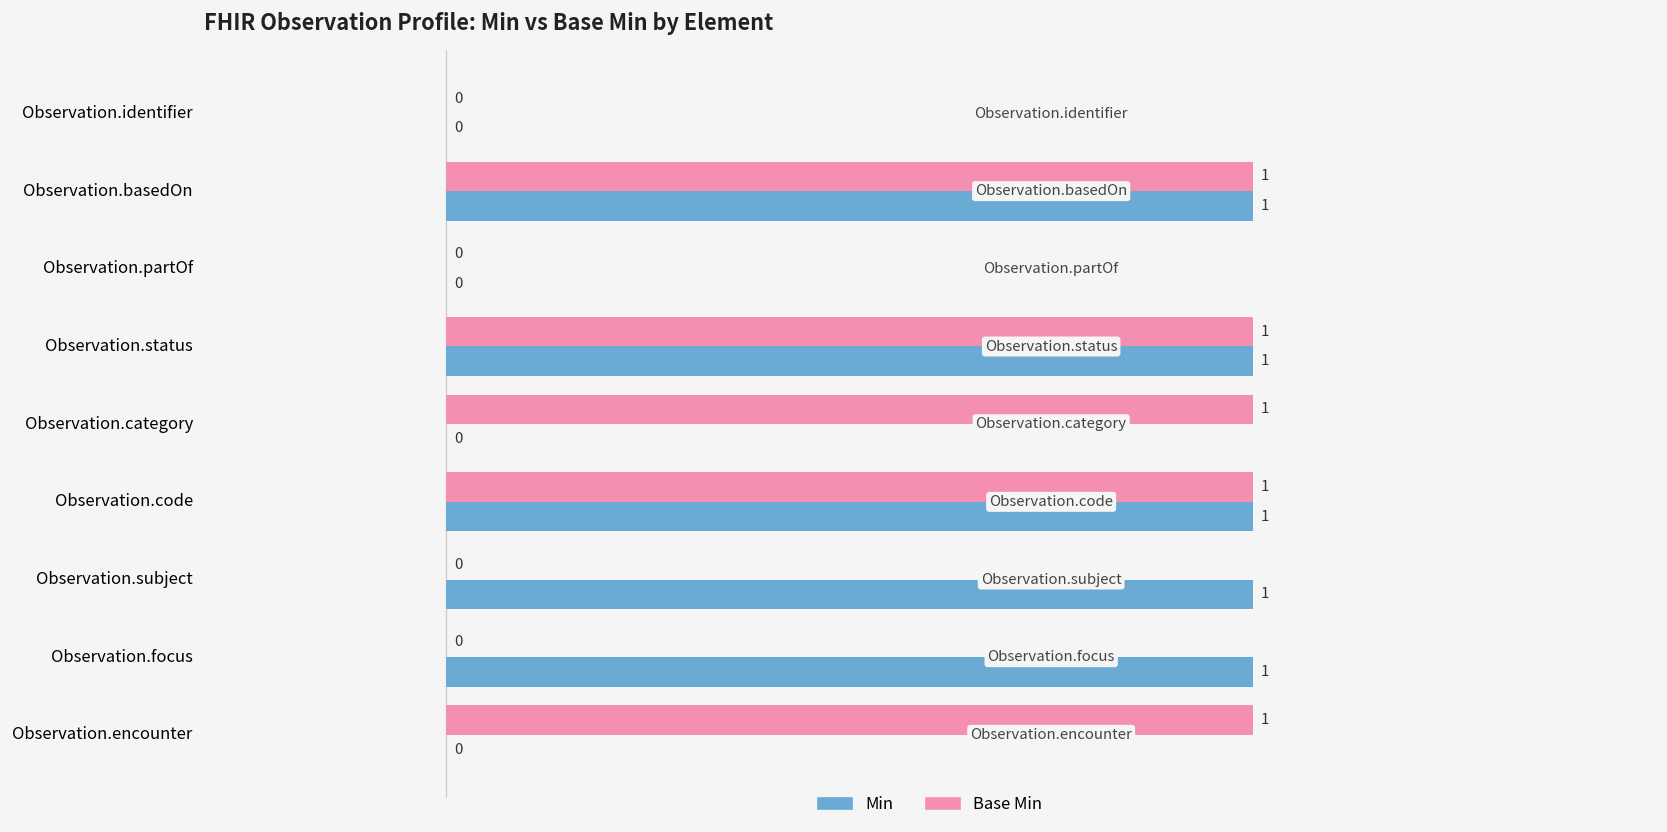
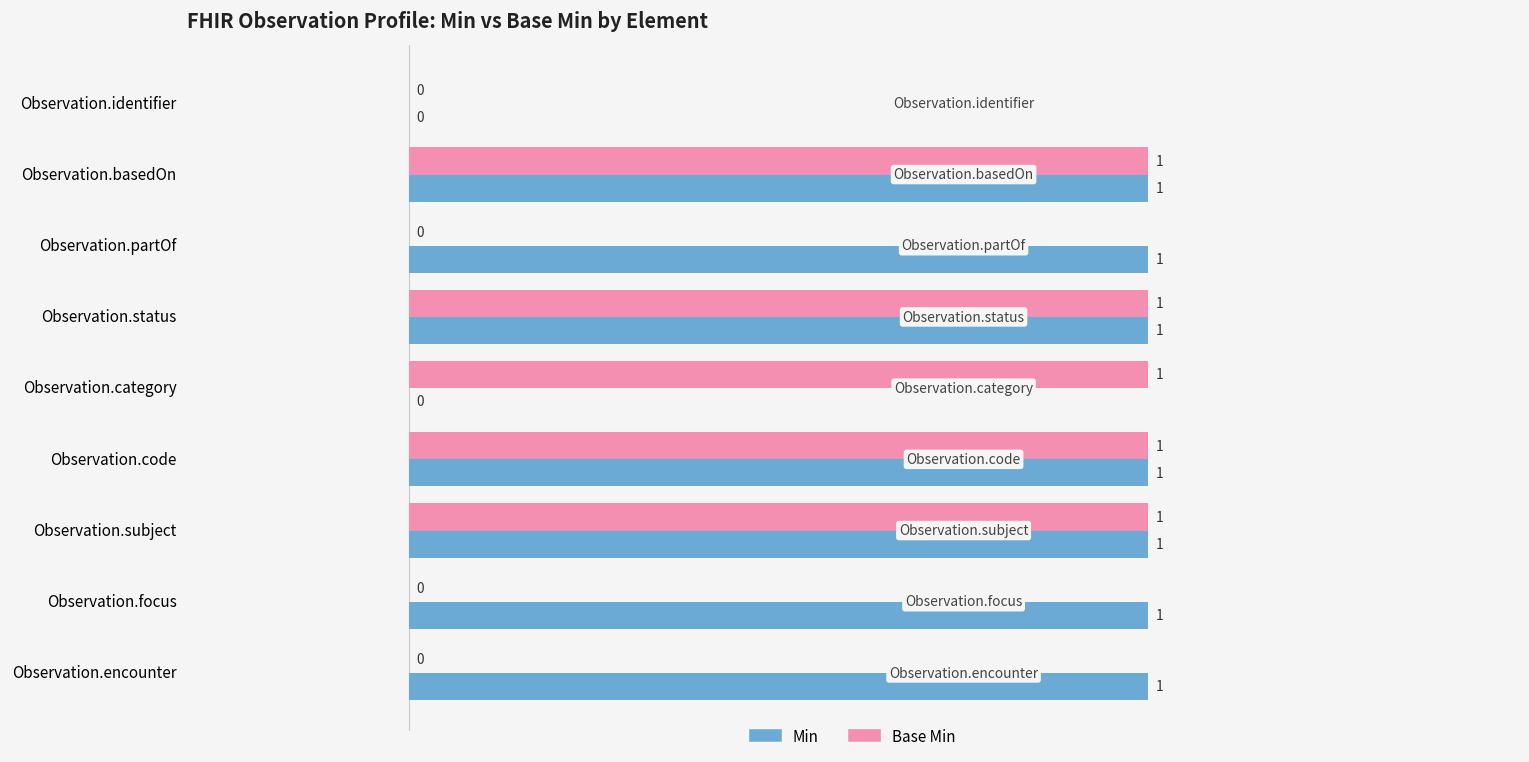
  {
    "Min": {
      "Observation.identifier": 0,
      "Observation.basedOn": 1,
-     "Observation.partOf": 0,
+     "Observation.partOf": 1,
      "Observation.status": 1,
      "Observation.category": 0,
      "Observation.code": 1,
      "Observation.subject": 1,
      "Observation.focus": 1,
-     "Observation.encounter": 0
+     "Observation.encounter": 1
    },
    "Base Min": {
      "Observation.identifier": 0,
      "Observation.basedOn": 1,
      "Observation.partOf": 0,
      "Observation.status": 1,
      "Observation.category": 1,
      "Observation.code": 1,
-     "Observation.subject": 0,
+     "Observation.subject": 1,
      "Observation.focus": 0,
-     "Observation.encounter": 1
+     "Observation.encounter": 0
    }
  }
